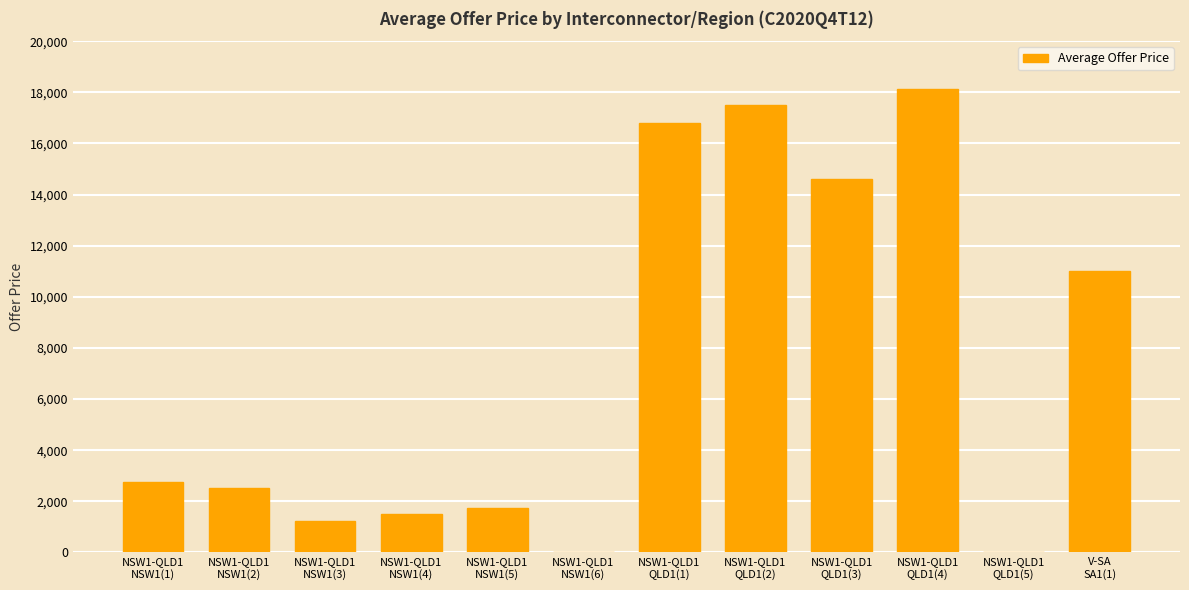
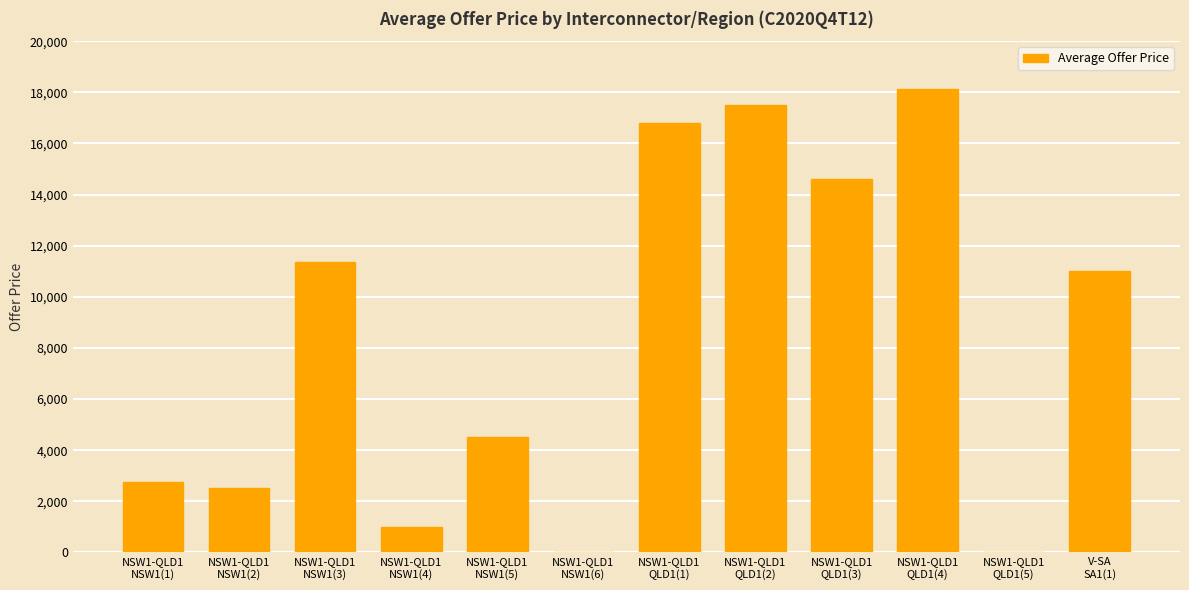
  {
    "NSW1-QLD1 NSW1(1)": "2,700",
    "NSW1-QLD1 NSW1(2)": "2,500",
-   "NSW1-QLD1 NSW1(3)": "1,300",
-   "NSW1-QLD1 NSW1(4)": "1,500",
-   "NSW1-QLD1 NSW1(5)": "1,800",
+   "NSW1-QLD1 NSW1(3)": "11,400",
+   "NSW1-QLD1 NSW1(4)": "1,000",
+   "NSW1-QLD1 NSW1(5)": "4,500",
    "NSW1-QLD1 NSW1(6)": "0",
    "NSW1-QLD1 QLD1(1)": "16,800",
    "NSW1-QLD1 QLD1(2)": "17,500",
    "NSW1-QLD1 QLD1(3)": "14,600",
    "NSW1-QLD1 QLD1(4)": "18,100",
    "NSW1-QLD1 QLD1(5)": "0",
    "V-SA SA1(1)": "11,000"
  }
